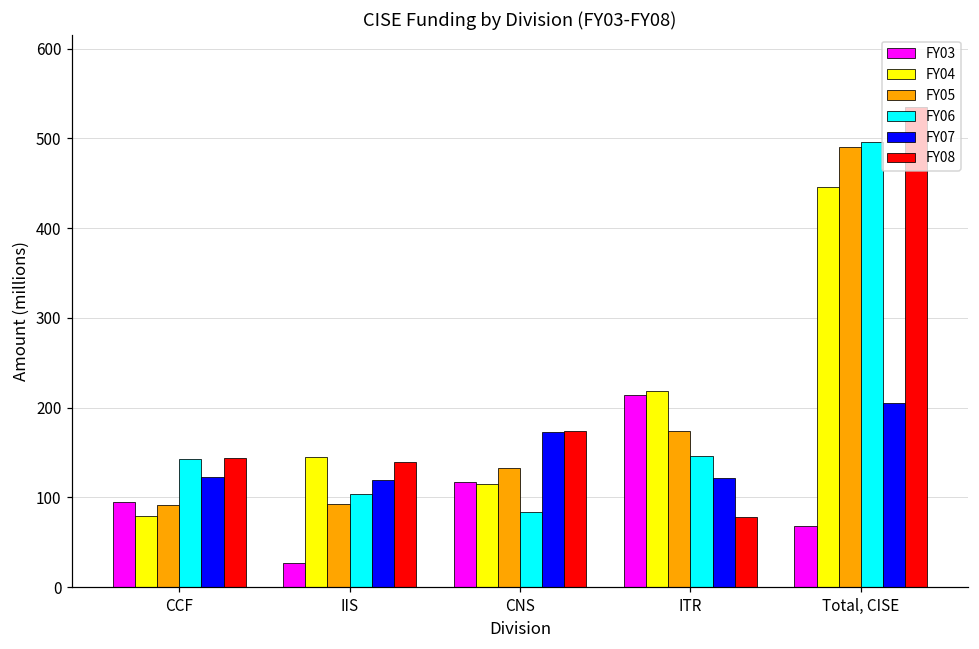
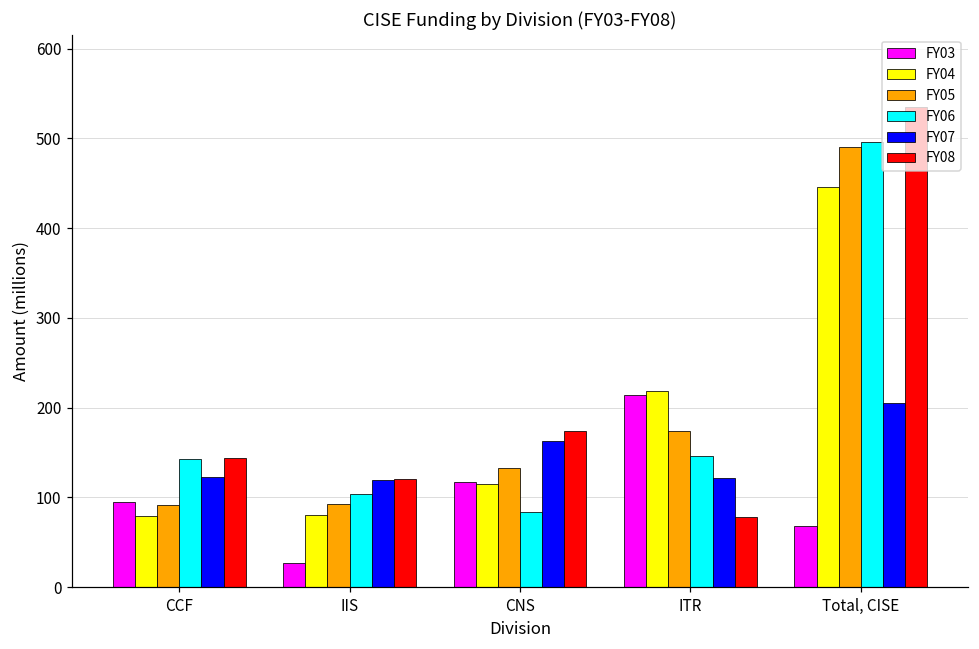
  {
    "FY03": {
      "CCF": 90,
      "IIS": 30,
      "CNS": 120,
      "ITR": 210,
      "Total, CISE": 70
    },
    "FY04": {
      "CCF": 80,
-     "IIS": 140,
+     "IIS": 80,
      "CNS": 120,
      "ITR": 220,
      "Total, CISE": 450
    },
    "FY05": {
      "CCF": 90,
      "IIS": 90,
      "CNS": 130,
      "ITR": 170,
      "Total, CISE": 490
    },
    "FY06": {
      "CCF": 140,
      "IIS": 100,
      "CNS": 80,
      "ITR": 150,
      "Total, CISE": 500
    },
    "FY07": {
      "CCF": 120,
      "IIS": 120,
-     "CNS": 170,
+     "CNS": 160,
      "ITR": 120,
      "Total, CISE": 200
    },
    "FY08": {
      "CCF": 140,
-     "IIS": 140,
+     "IIS": 120,
      "CNS": 170,
      "ITR": 80
    }
  }
